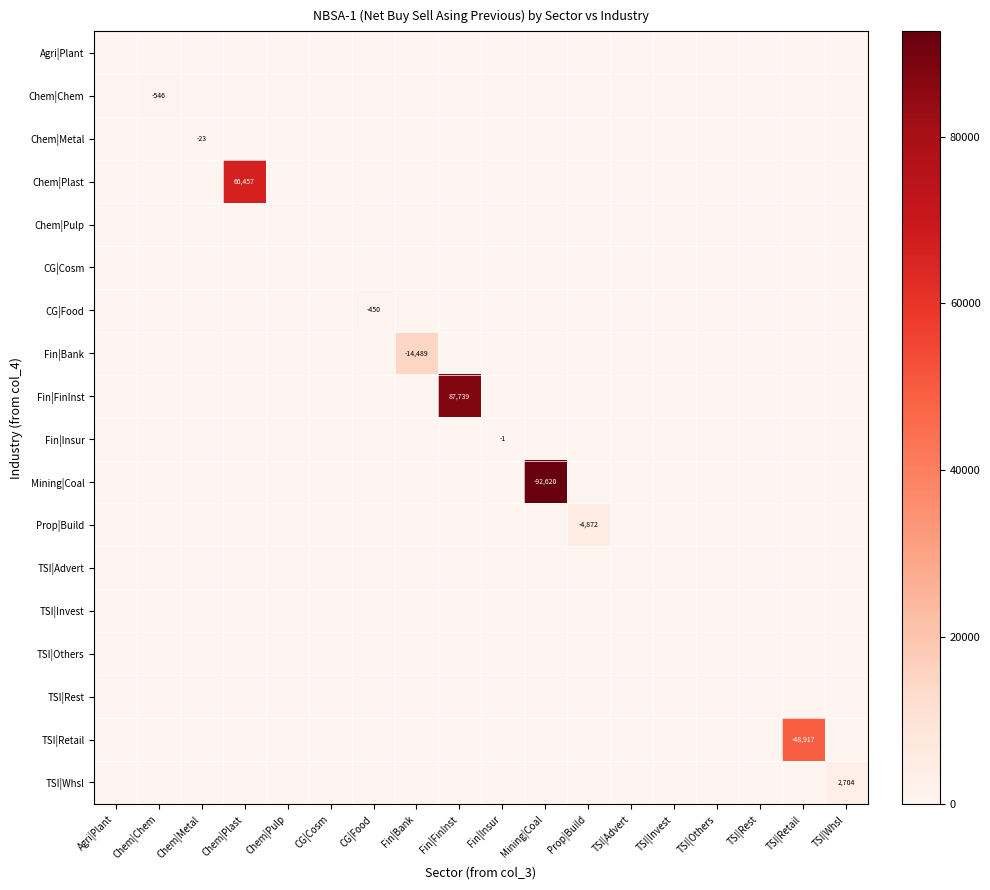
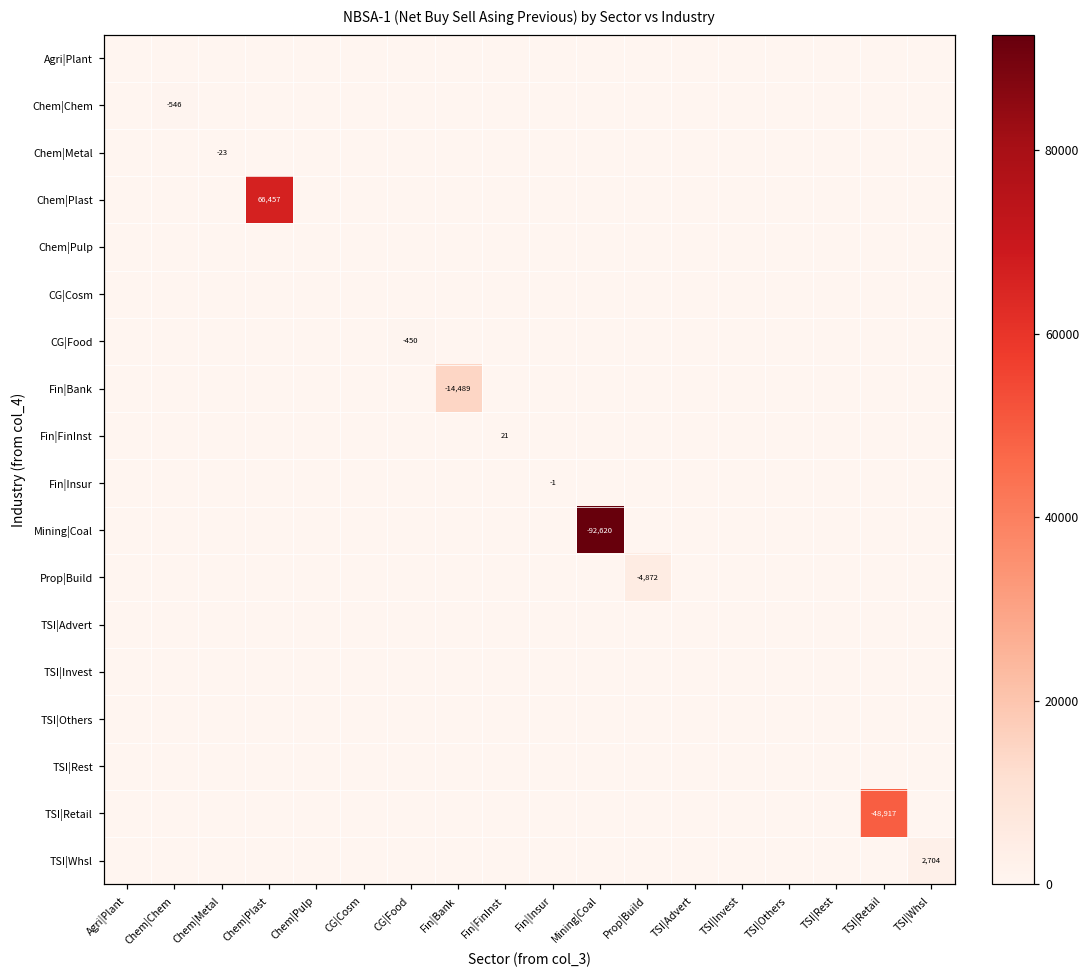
  {
    "Chem|Chem": {
      "Chem|Chem": "-546"
    },
    "Chem|Metal": {
      "Chem|Metal": "-23"
    },
    "Chem|Plast": {
      "Chem|Plast": "66,457"
    },
    "CG|Food": {
      "CG|Food": "-450"
    },
    "Fin|Bank": {
      "Fin|Bank": "-14,489"
    },
    "Fin|FinInst": {
-     "Fin|FinInst": "87,739"
+     "Fin|FinInst": "21"
    },
    "Fin|Insur": {
      "Fin|Insur": "-1"
    },
    "Mining|Coal": {
      "Mining|Coal": "-92,620"
    },
    "Prop|Build": {
      "Prop|Build": "-4,872"
    },
    "TSI|Retail": {
      "TSI|Retail": "-48,917"
    },
    "TSI|Whsl": {
      "TSI|Whsl": "2,704"
    }
  }
